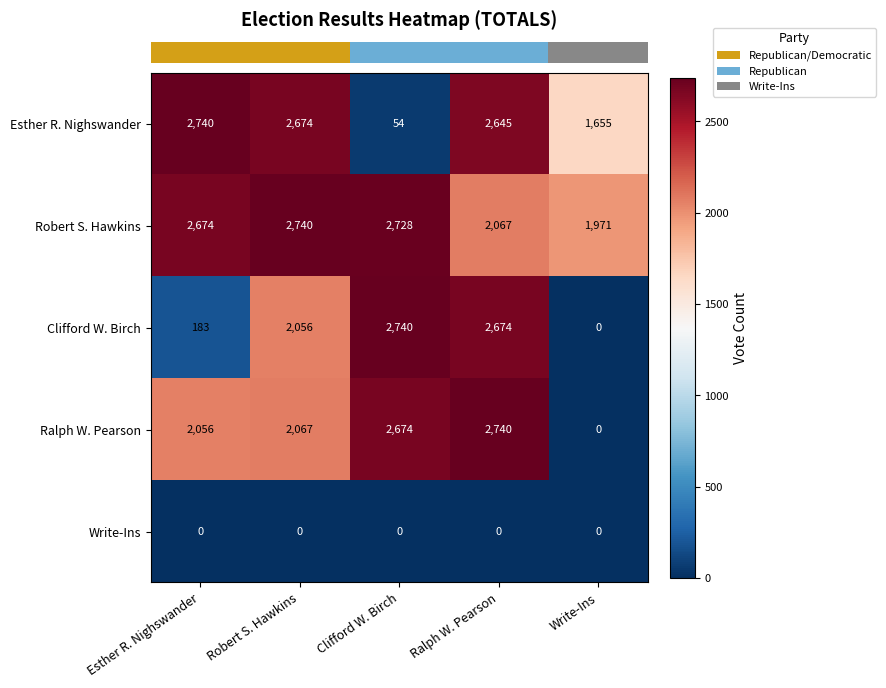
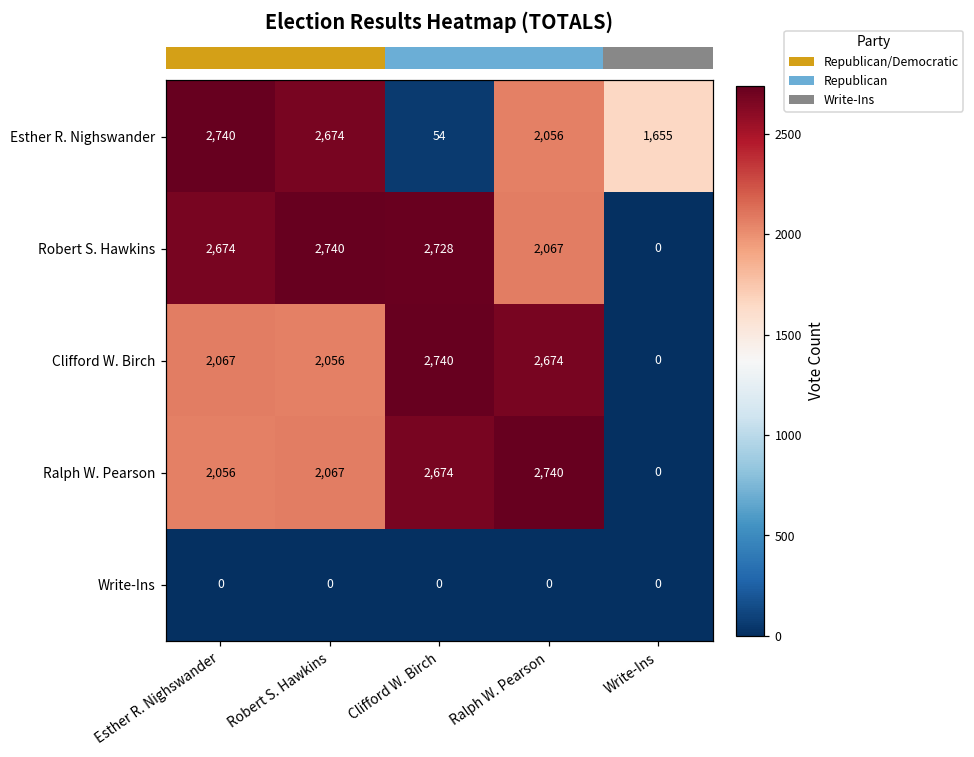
  {
    "Esther R. Nighswander": {
      "Esther R. Nighswander": "2,740",
      "Robert S. Hawkins": "2,674",
      "Clifford W. Birch": "54",
-     "Ralph W. Pearson": "2,645",
+     "Ralph W. Pearson": "2,056",
      "Write-Ins": "1,655"
    },
    "Robert S. Hawkins": {
      "Esther R. Nighswander": "2,674",
      "Robert S. Hawkins": "2,740",
      "Clifford W. Birch": "2,728",
      "Ralph W. Pearson": "2,067",
-     "Write-Ins": "1,971"
+     "Write-Ins": "0"
    },
    "Clifford W. Birch": {
-     "Esther R. Nighswander": "183",
+     "Esther R. Nighswander": "2,067",
      "Robert S. Hawkins": "2,056",
      "Clifford W. Birch": "2,740",
      "Ralph W. Pearson": "2,674",
      "Write-Ins": "0"
    },
    "Ralph W. Pearson": {
      "Esther R. Nighswander": "2,056",
      "Robert S. Hawkins": "2,067",
      "Clifford W. Birch": "2,674",
      "Ralph W. Pearson": "2,740",
      "Write-Ins": "0"
    },
    "Write-Ins": {
      "Esther R. Nighswander": "0",
      "Robert S. Hawkins": "0",
      "Clifford W. Birch": "0",
      "Ralph W. Pearson": "0",
      "Write-Ins": "0"
    }
  }
